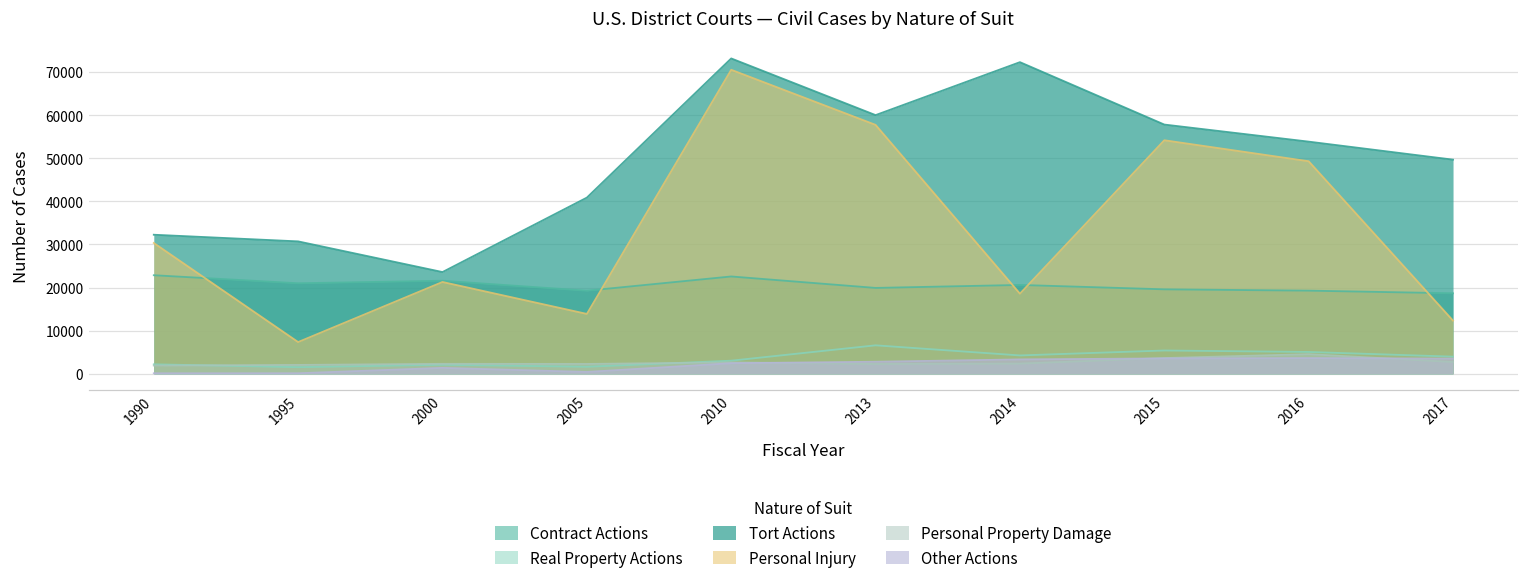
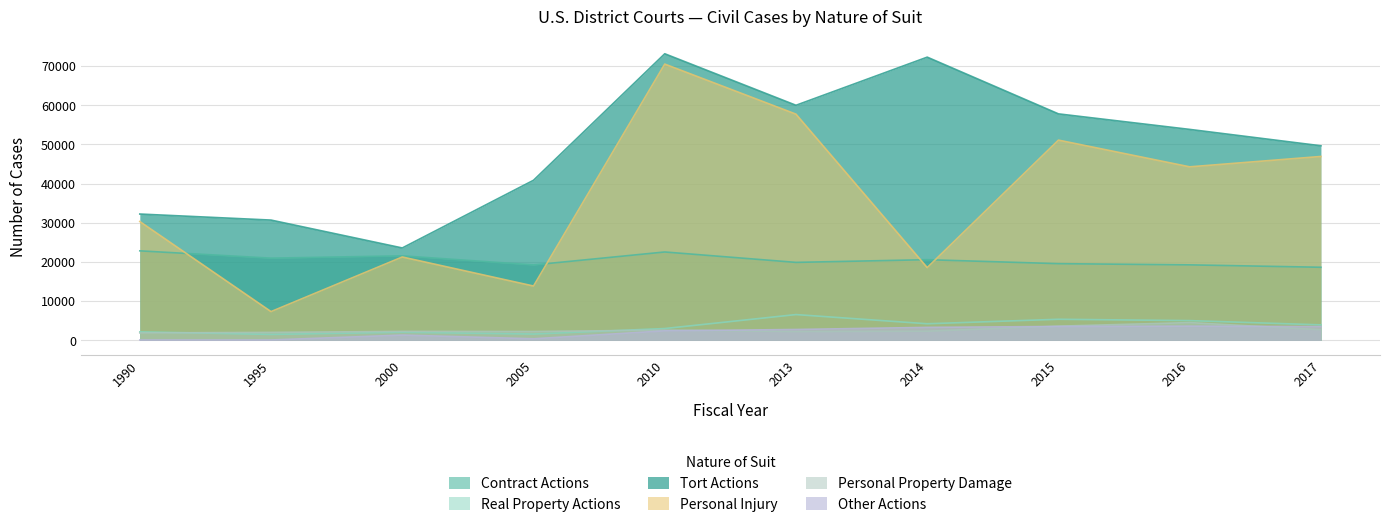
  {
    "Personal Injury": {
      "1990": 30000,
      "1995": 7000,
      "2005": 14000,
      "2010": 71000,
      "2013": 58000,
      "2014": 19000,
-     "2015": 54000,
-     "2016": 49000,
-     "2017": 12000
+     "2015": 51000,
+     "2016": 44000,
+     "2017": 47000
    }
  }
